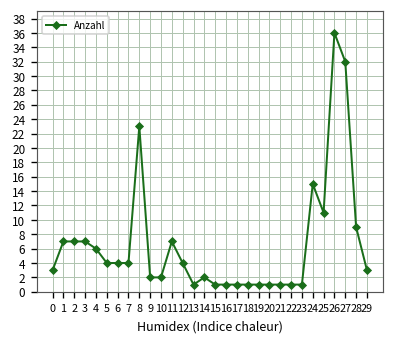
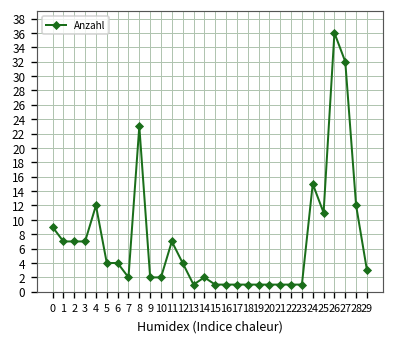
  {
-   "0": 3,
+   "0": 9,
    "1": 7,
    "2": 7,
    "3": 7,
-   "4": 6,
+   "4": 12,
    "5": 4,
    "6": 4,
-   "7": 4,
+   "7": 2,
    "8": 23,
    "9": 2,
    "10": 2,
    "11": 7,
    "12": 4,
    "13": 1,
    "14": 2,
    "15": 1,
    "16": 1,
    "17": 1,
    "18": 1,
    "19": 1,
    "20": 1,
    "21": 1,
    "22": 1,
    "23": 1,
    "24": 15,
    "25": 11,
    "26": 36,
    "27": 32,
-   "28": 9,
+   "28": 12,
    "29": 3
  }
